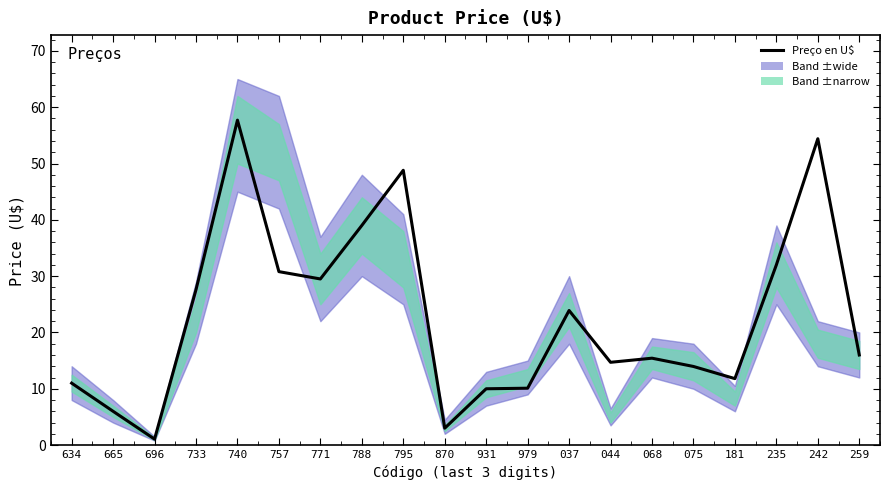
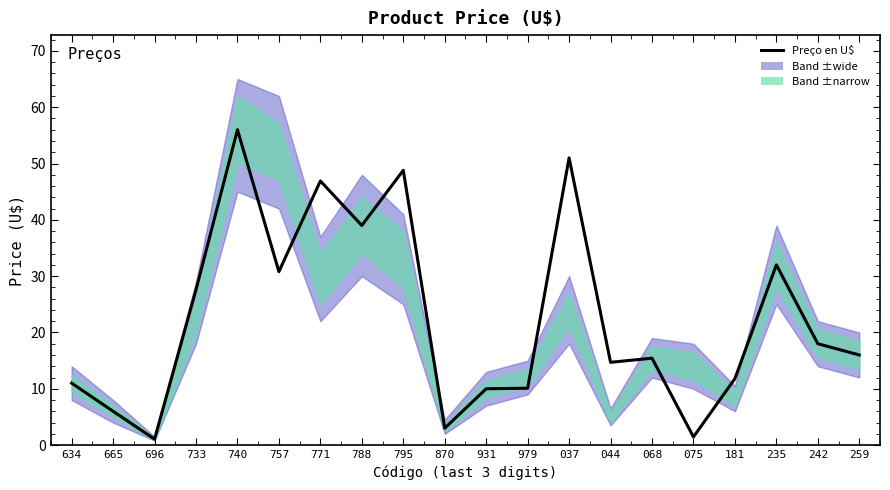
  {
    "Preço en U$": {
      "634": 11,
      "665": 6,
      "733": 28,
-     "740": 58,
+     "740": 56,
      "757": 31,
-     "771": 30,
+     "771": 47,
      "788": 39,
      "795": 49,
      "870": 3,
      "931": 10,
      "979": 10,
-     "037": 24,
+     "037": 51,
      "044": 15,
      "068": 15,
-     "075": 14,
+     "075": 1,
      "181": 12,
      "235": 32,
-     "242": 54,
+     "242": 18,
      "259": 16
    }
  }
